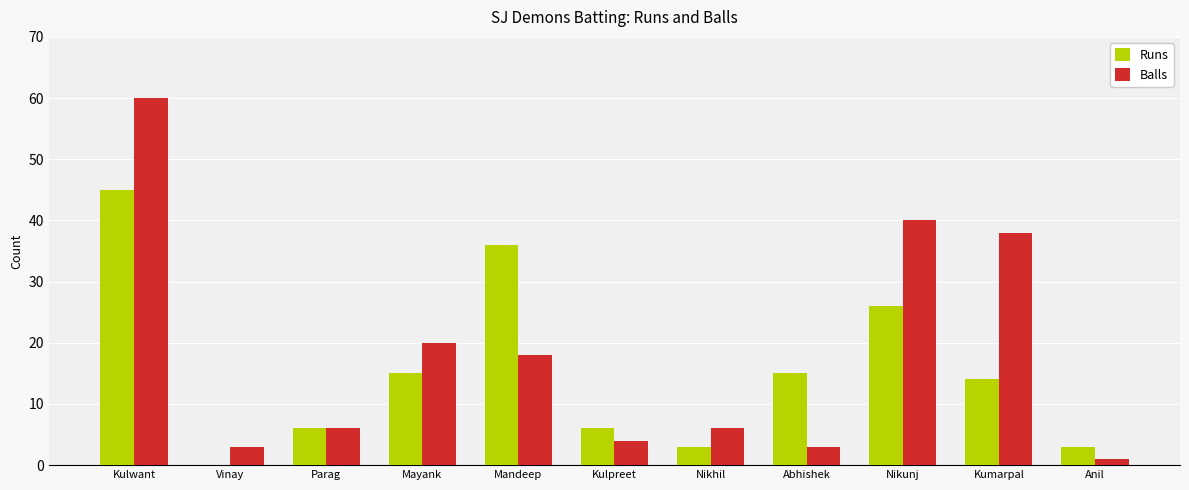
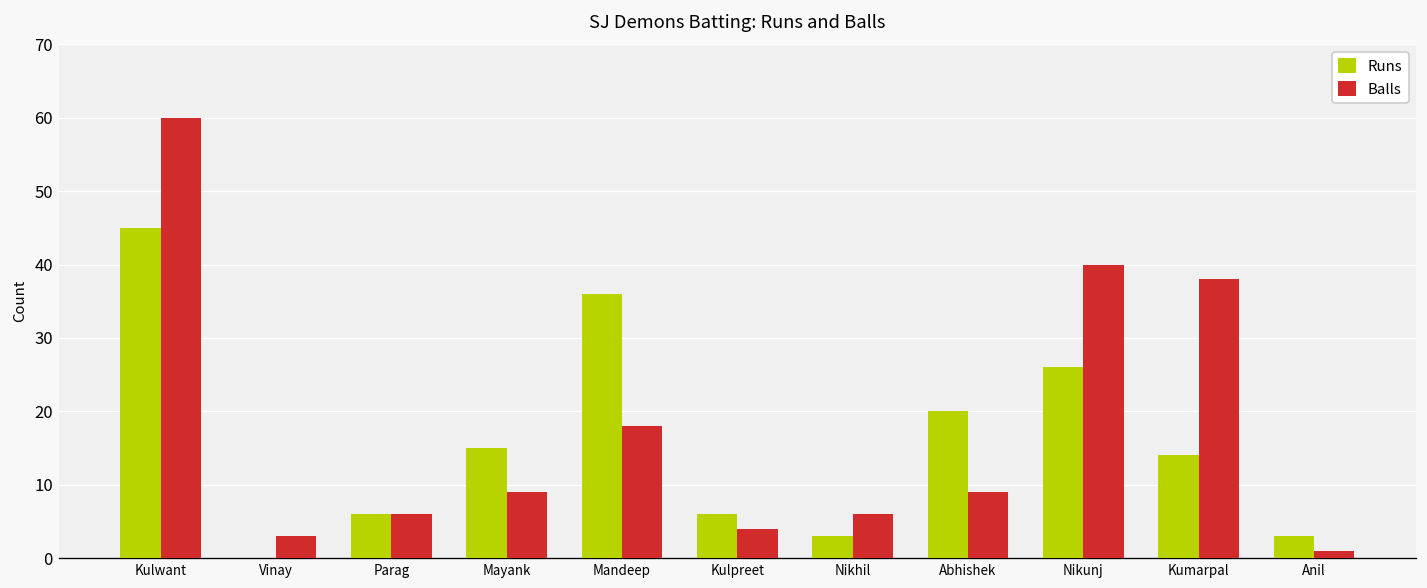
  {
    "Runs": {
      "Kulwant": 45,
      "Vinay": 0,
      "Parag": 6,
      "Mayank": 15,
      "Mandeep": 36,
      "Kulpreet": 6,
      "Nikhil": 3,
-     "Abhishek": 15,
+     "Abhishek": 20,
      "Nikunj": 26,
      "Kumarpal": 14,
      "Anil": 3
    },
    "Balls": {
      "Kulwant": 60,
      "Vinay": 3,
      "Parag": 6,
-     "Mayank": 20,
+     "Mayank": 9,
      "Mandeep": 18,
      "Kulpreet": 4,
      "Nikhil": 6,
-     "Abhishek": 3,
+     "Abhishek": 9,
      "Nikunj": 40,
      "Kumarpal": 38,
      "Anil": 1
    }
  }
